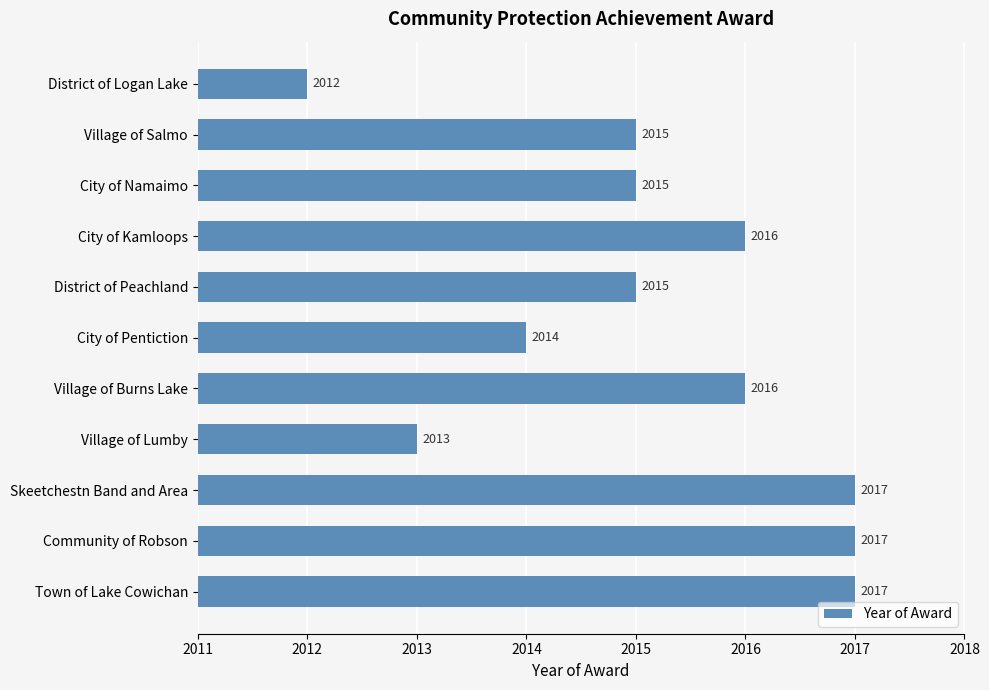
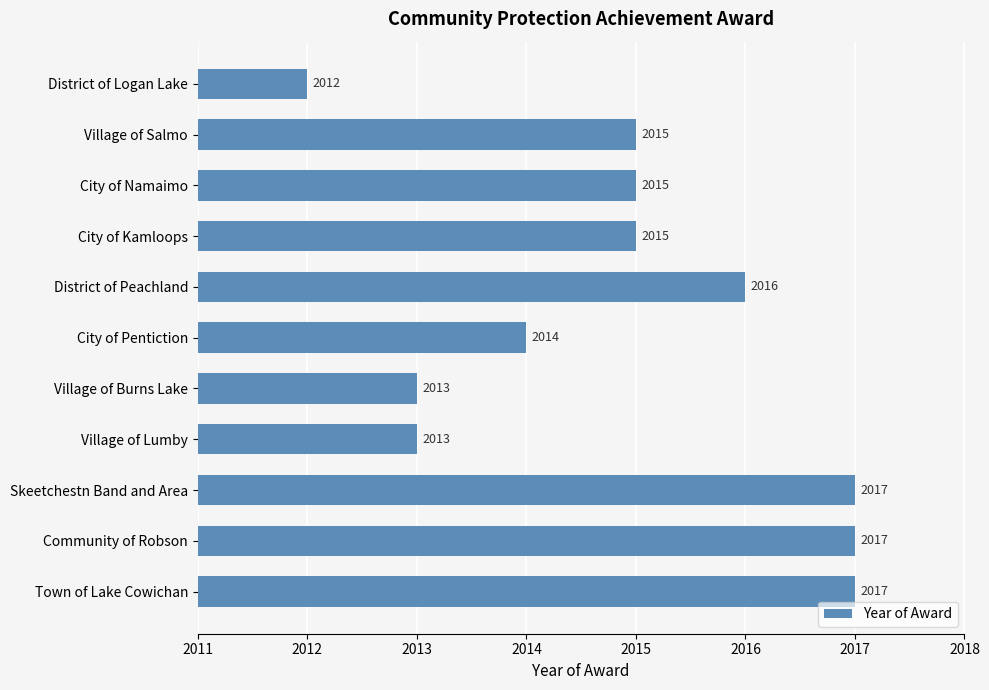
  {
    "District of Logan Lake": 2012,
    "Village of Salmo": 2015,
    "City of Namaimo": 2015,
-   "City of Kamloops": 2016,
-   "District of Peachland": 2015,
+   "City of Kamloops": 2015,
+   "District of Peachland": 2016,
    "City of Pentiction": 2014,
-   "Village of Burns Lake": 2016,
+   "Village of Burns Lake": 2013,
    "Village of Lumby": 2013,
    "Skeetchestn Band and Area": 2017,
    "Community of Robson": 2017,
    "Town of Lake Cowichan": 2017
  }
